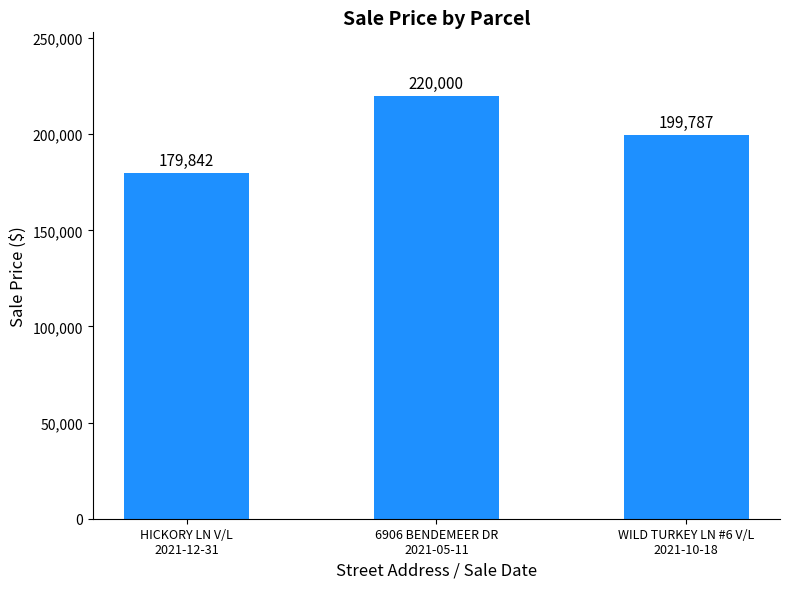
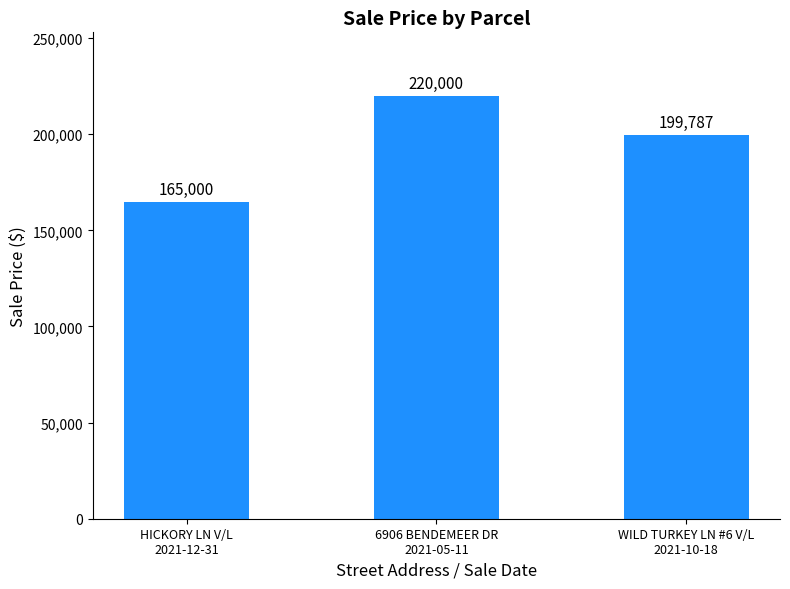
  {
-   "HICKORY LN V/L 2021-12-31": "179,842",
+   "HICKORY LN V/L 2021-12-31": "165,000",
    "6906 BENDEMEER DR 2021-05-11": "220,000",
    "WILD TURKEY LN #6 V/L 2021-10-18": "199,787"
  }
